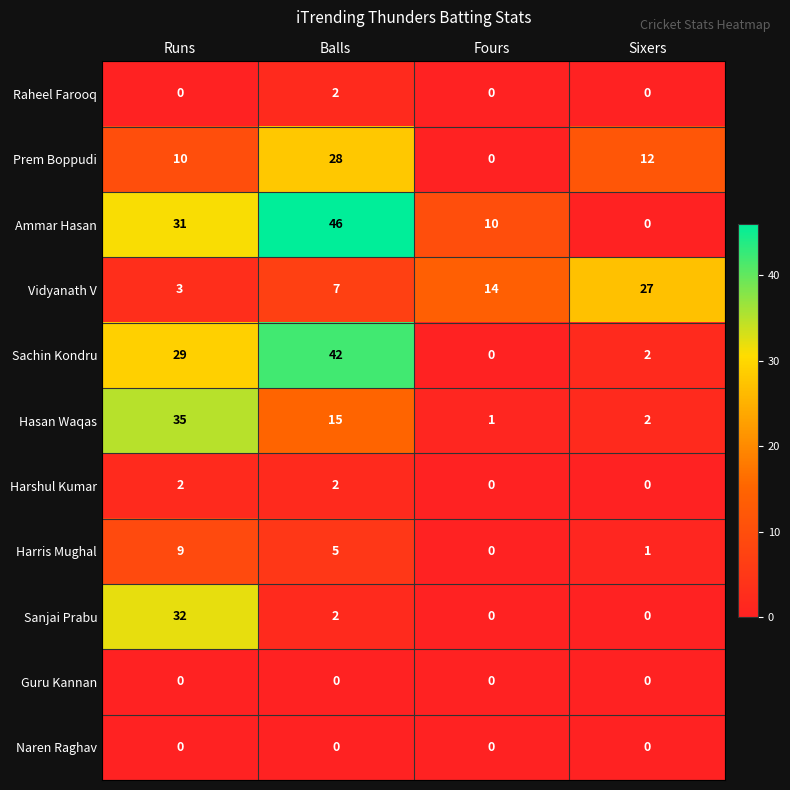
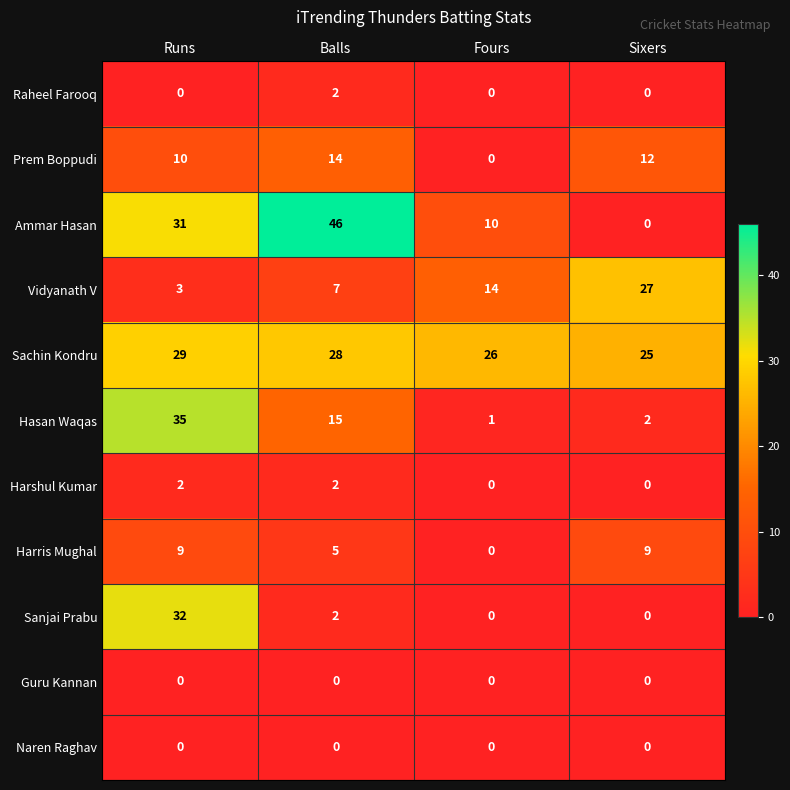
  {
    "Raheel Farooq": {
      "Runs": 0,
      "Balls": 2,
      "Fours": 0,
      "Sixers": 0
    },
    "Prem Boppudi": {
      "Runs": 10,
-     "Balls": 28,
+     "Balls": 14,
      "Fours": 0,
      "Sixers": 12
    },
    "Ammar Hasan": {
      "Runs": 31,
      "Balls": 46,
      "Fours": 10,
      "Sixers": 0
    },
    "Vidyanath V": {
      "Runs": 3,
      "Balls": 7,
      "Fours": 14,
      "Sixers": 27
    },
    "Sachin Kondru": {
      "Runs": 29,
-     "Balls": 42,
-     "Fours": 0,
-     "Sixers": 2
+     "Balls": 28,
+     "Fours": 26,
+     "Sixers": 25
    },
    "Hasan Waqas": {
      "Runs": 35,
      "Balls": 15,
      "Fours": 1,
      "Sixers": 2
    },
    "Harshul Kumar": {
      "Runs": 2,
      "Balls": 2,
      "Fours": 0,
      "Sixers": 0
    },
    "Harris Mughal": {
      "Runs": 9,
      "Balls": 5,
      "Fours": 0,
-     "Sixers": 1
+     "Sixers": 9
    },
    "Sanjai Prabu": {
      "Runs": 32,
      "Balls": 2,
      "Fours": 0,
      "Sixers": 0
    },
    "Guru Kannan": {
      "Runs": 0,
      "Balls": 0,
      "Fours": 0,
      "Sixers": 0
    },
    "Naren Raghav": {
      "Runs": 0,
      "Balls": 0,
      "Fours": 0,
      "Sixers": 0
    }
  }
